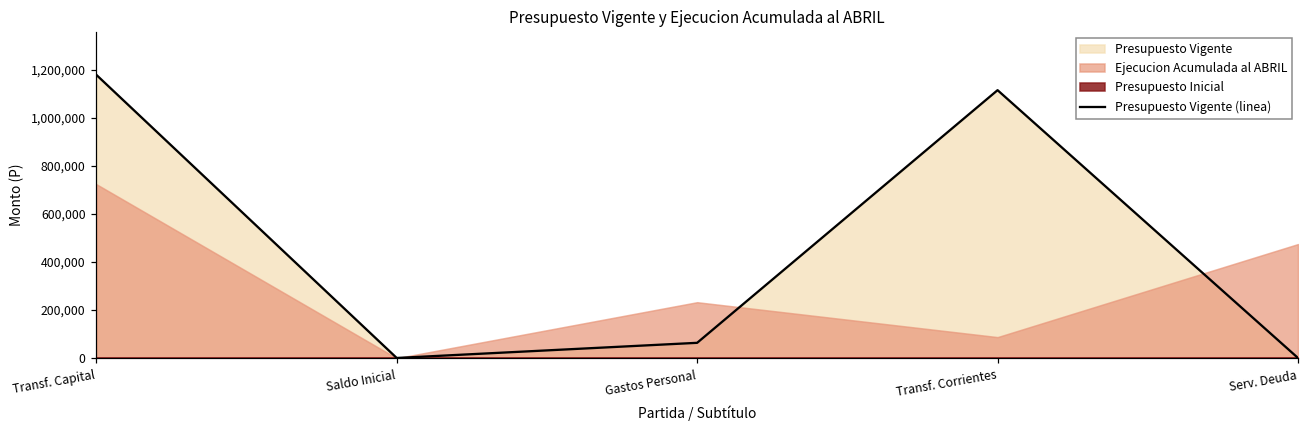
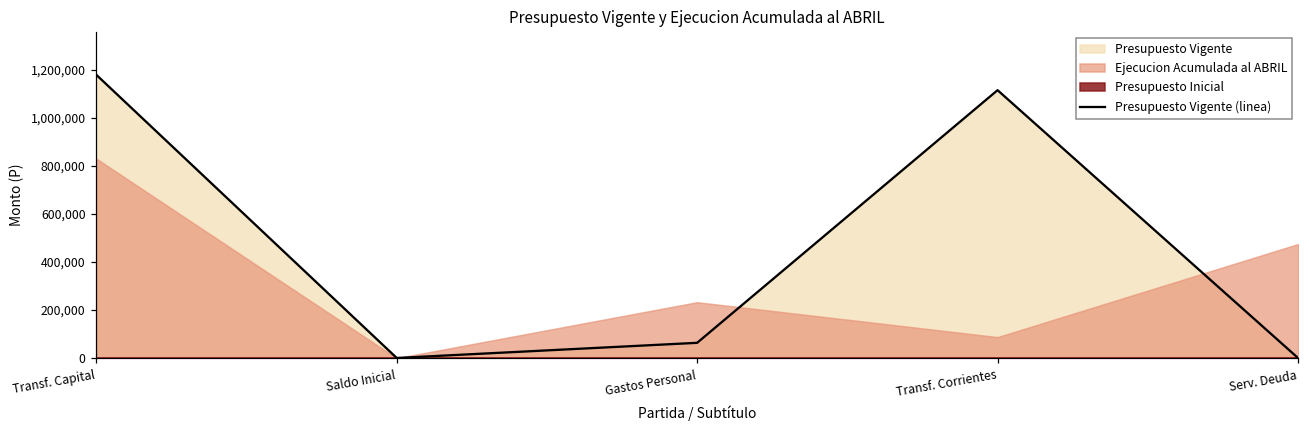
  {
    "Presupuesto Vigente": {
      "Transf. Capital": "1,180,000",
      "Gastos Personal": "60,000",
      "Transf. Corrientes": "1,110,000"
    },
    "Ejecucion Acumulada al ABRIL": {
-     "Transf. Capital": "720,000",
+     "Transf. Capital": "830,000",
      "Gastos Personal": "230,000",
      "Transf. Corrientes": "90,000",
      "Serv. Deuda": "470,000"
    },
    "Presupuesto Inicial": {
      "Transf. Capital": "0",
      "Gastos Personal": "0",
      "Transf. Corrientes": "0"
    }
  }
